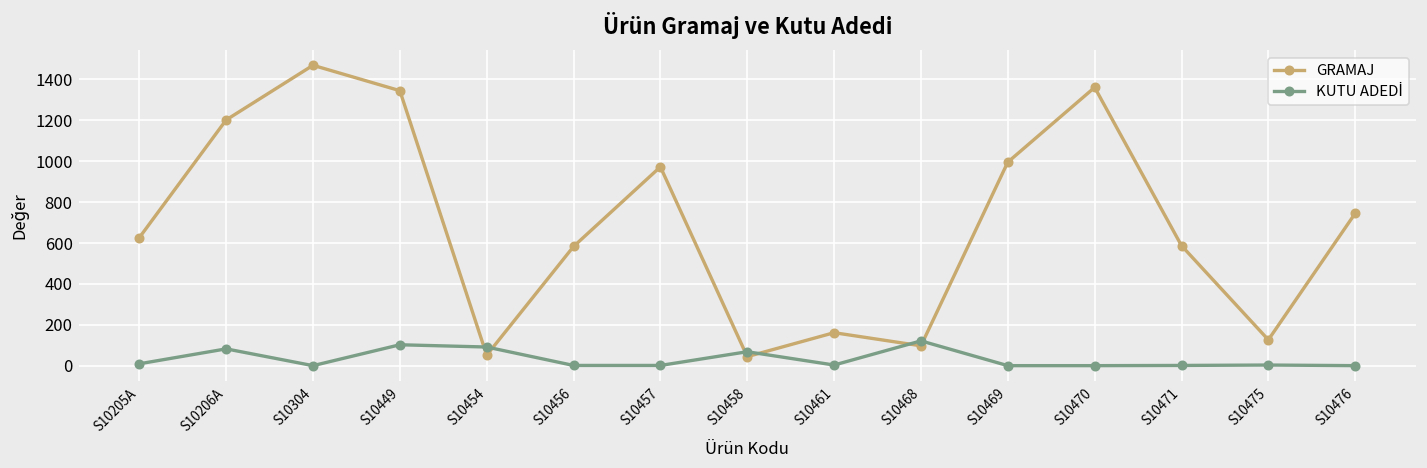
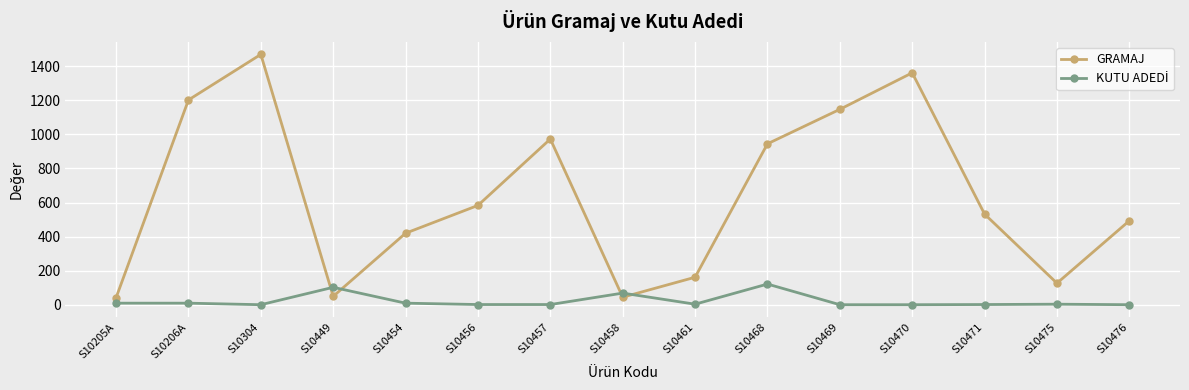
  {
    "GRAMAJ": {
-     "S10205A": 630,
+     "S10205A": 40,
      "S10206A": 1200,
      "S10304": 1470,
-     "S10449": 1340,
-     "S10454": 50,
+     "S10449": 50,
+     "S10454": 420,
      "S10456": 580,
      "S10457": 970,
      "S10458": 50,
      "S10461": 160,
-     "S10468": 100,
-     "S10469": 1000,
+     "S10468": 940,
+     "S10469": 1150,
      "S10470": 1360,
-     "S10471": 590,
+     "S10471": 530,
      "S10475": 130,
-     "S10476": 750
+     "S10476": 490
    },
    "KUTU ADEDİ": {
      "S10205A": 10,
-     "S10206A": 80,
+     "S10206A": 10,
      "S10304": 0,
      "S10449": 100,
-     "S10454": 90,
+     "S10454": 10,
      "S10456": 0,
      "S10457": 0,
      "S10458": 70,
      "S10461": 0,
      "S10468": 120,
      "S10469": 0,
      "S10470": 0,
      "S10471": 0,
      "S10475": 0,
      "S10476": 0
    }
  }
